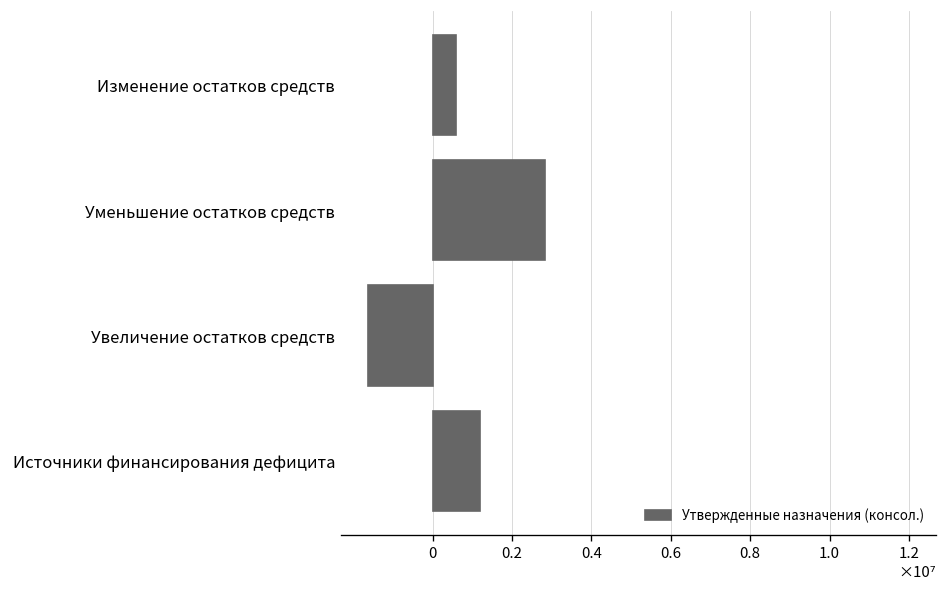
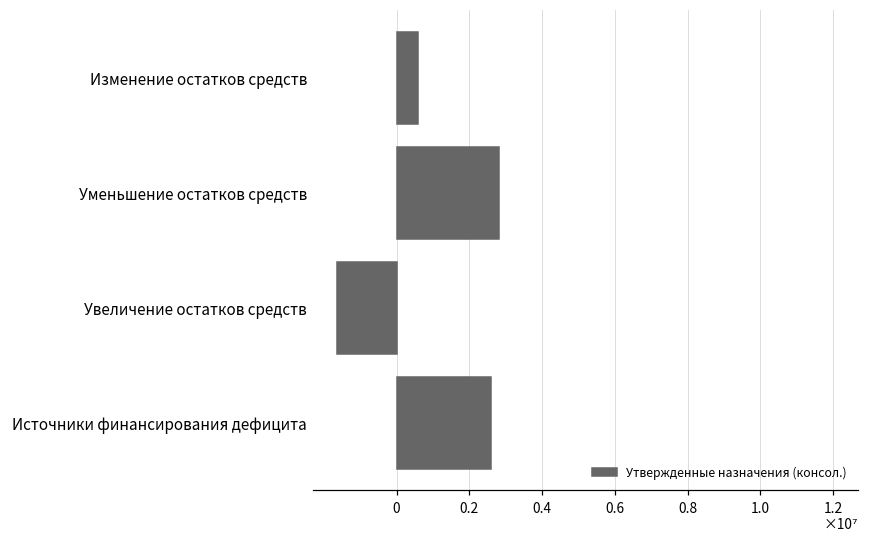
  {
    "Изменение остатков средств": 0.06,
    "Уменьшение остатков средств": 0.28,
    "Увеличение остатков средств": -0.16,
-   "Источники финансирования дефицита": 0.12
+   "Источники финансирования дефицита": 0.26
  }
